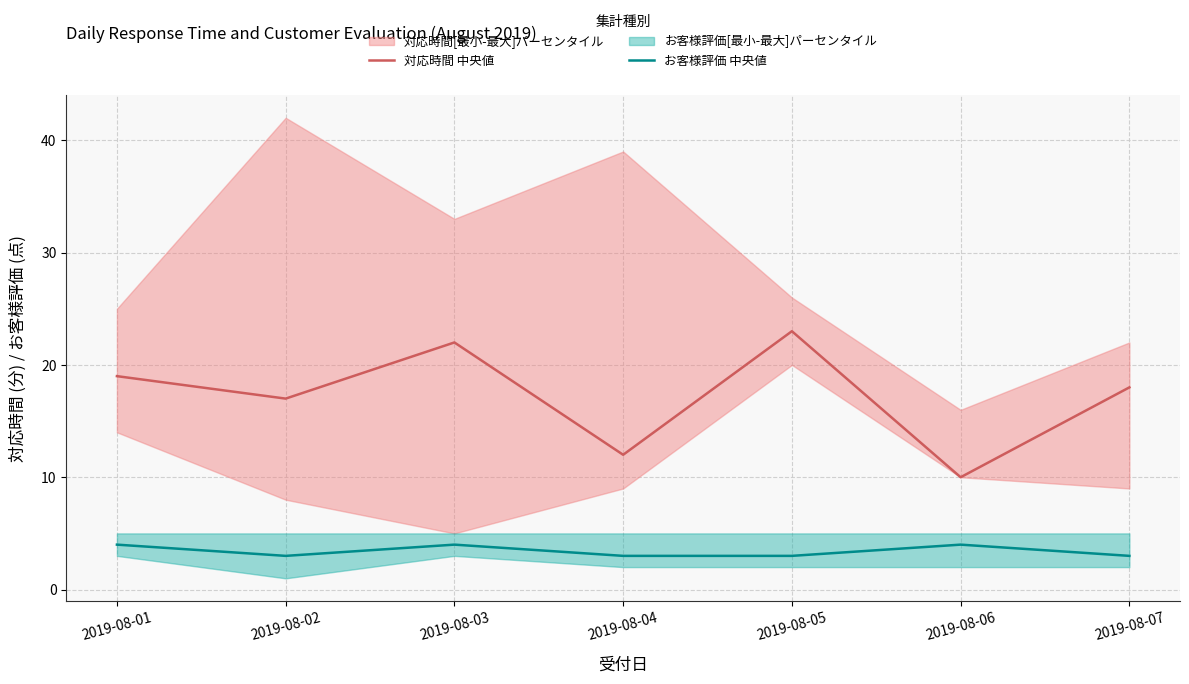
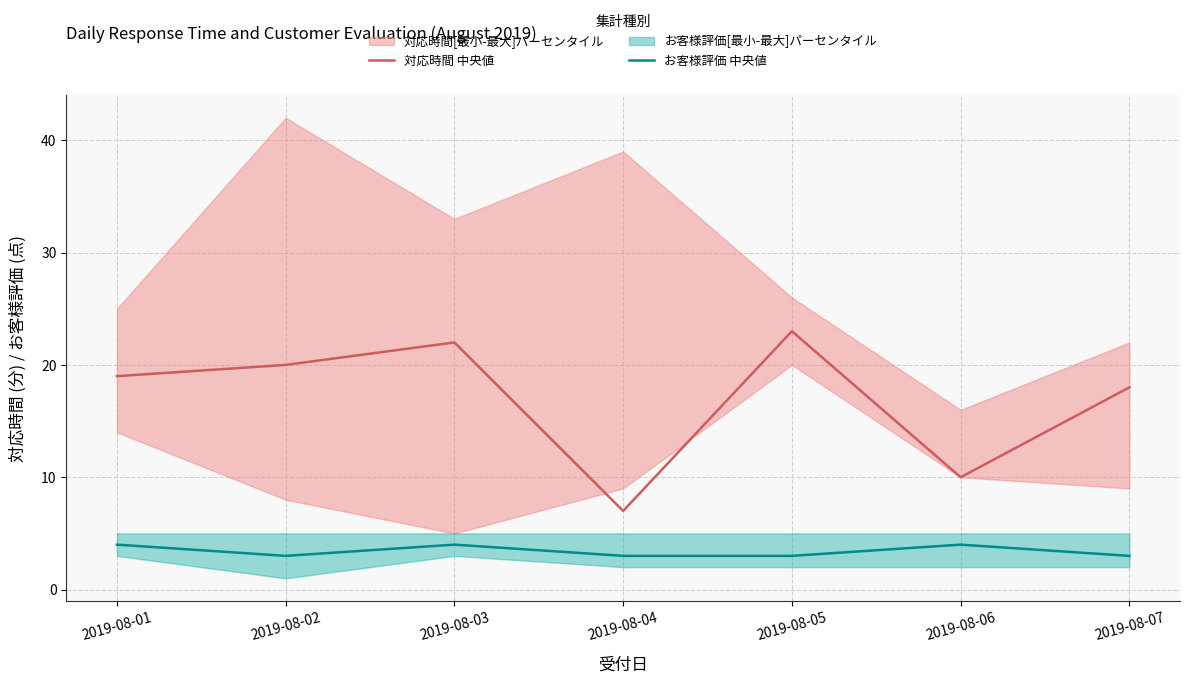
  {
    "対応時間 中央値": {
      "2019-08-01": 19,
-     "2019-08-02": 17,
+     "2019-08-02": 20,
      "2019-08-03": 22,
-     "2019-08-04": 12,
+     "2019-08-04": 7,
      "2019-08-05": 23,
      "2019-08-06": 10,
      "2019-08-07": 18
    }
  }
